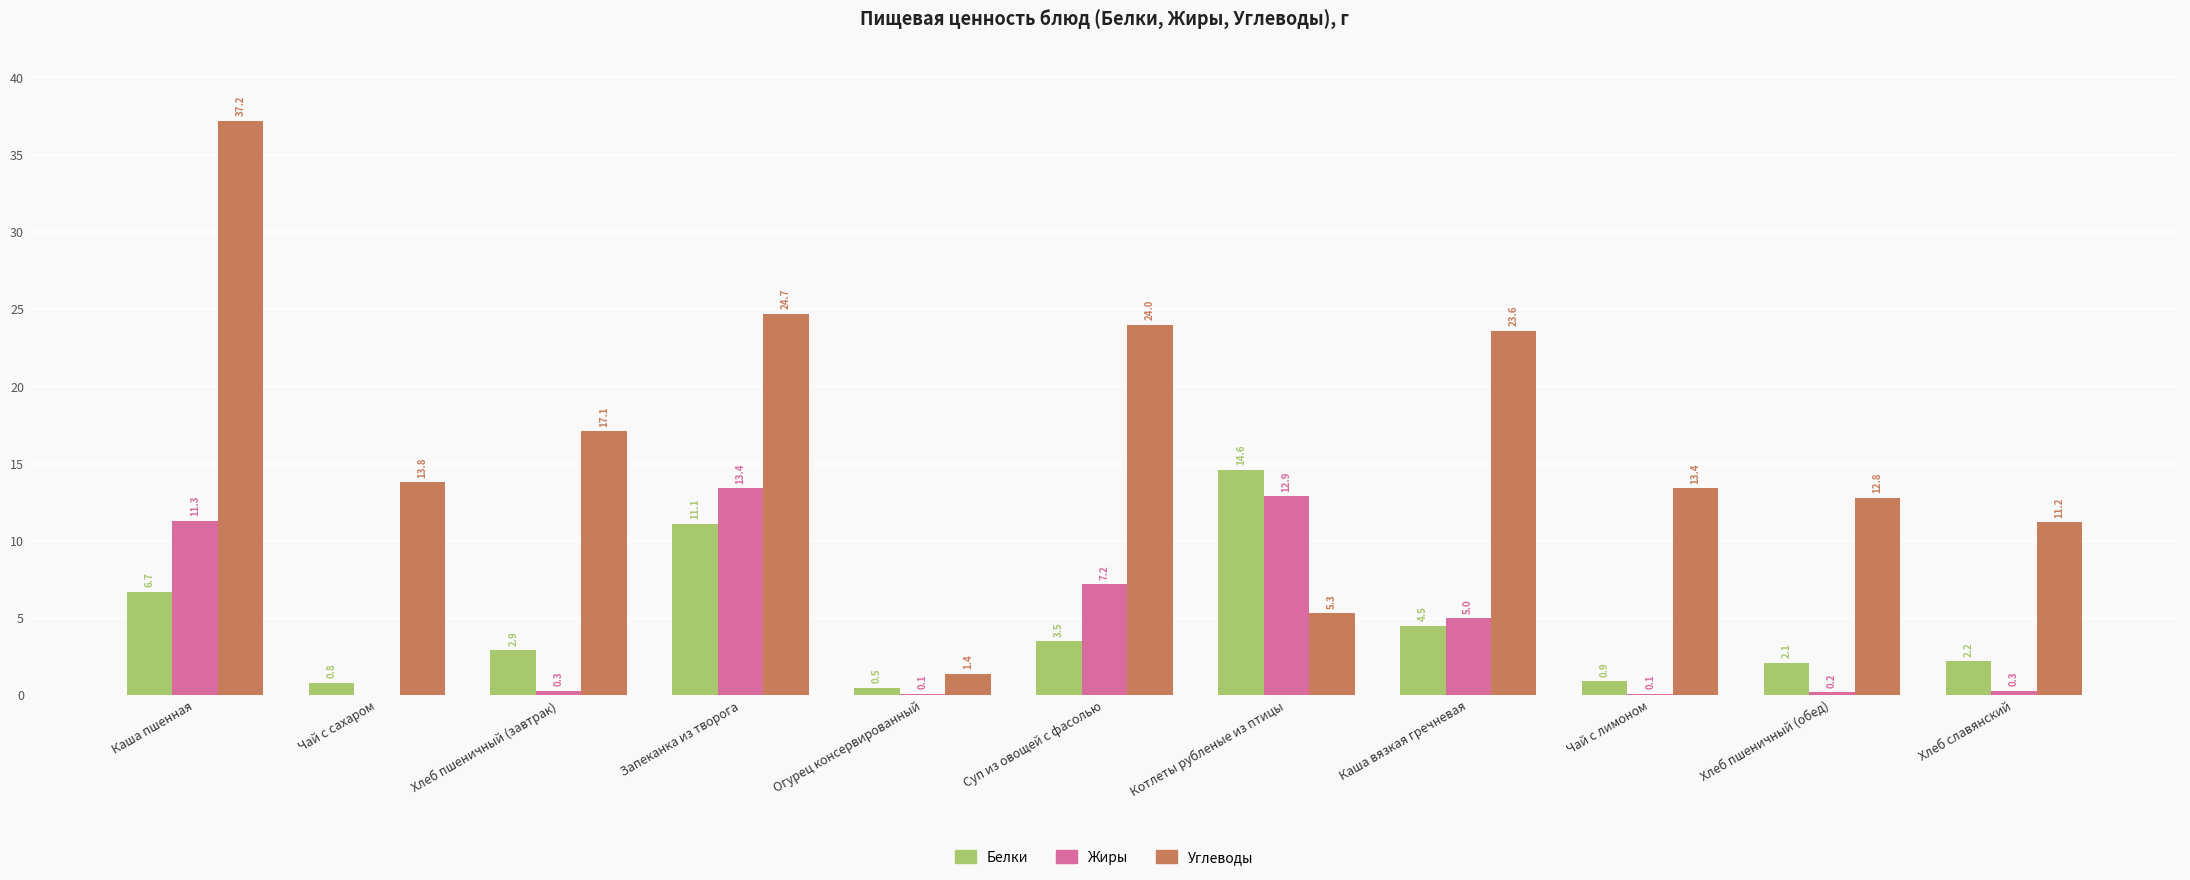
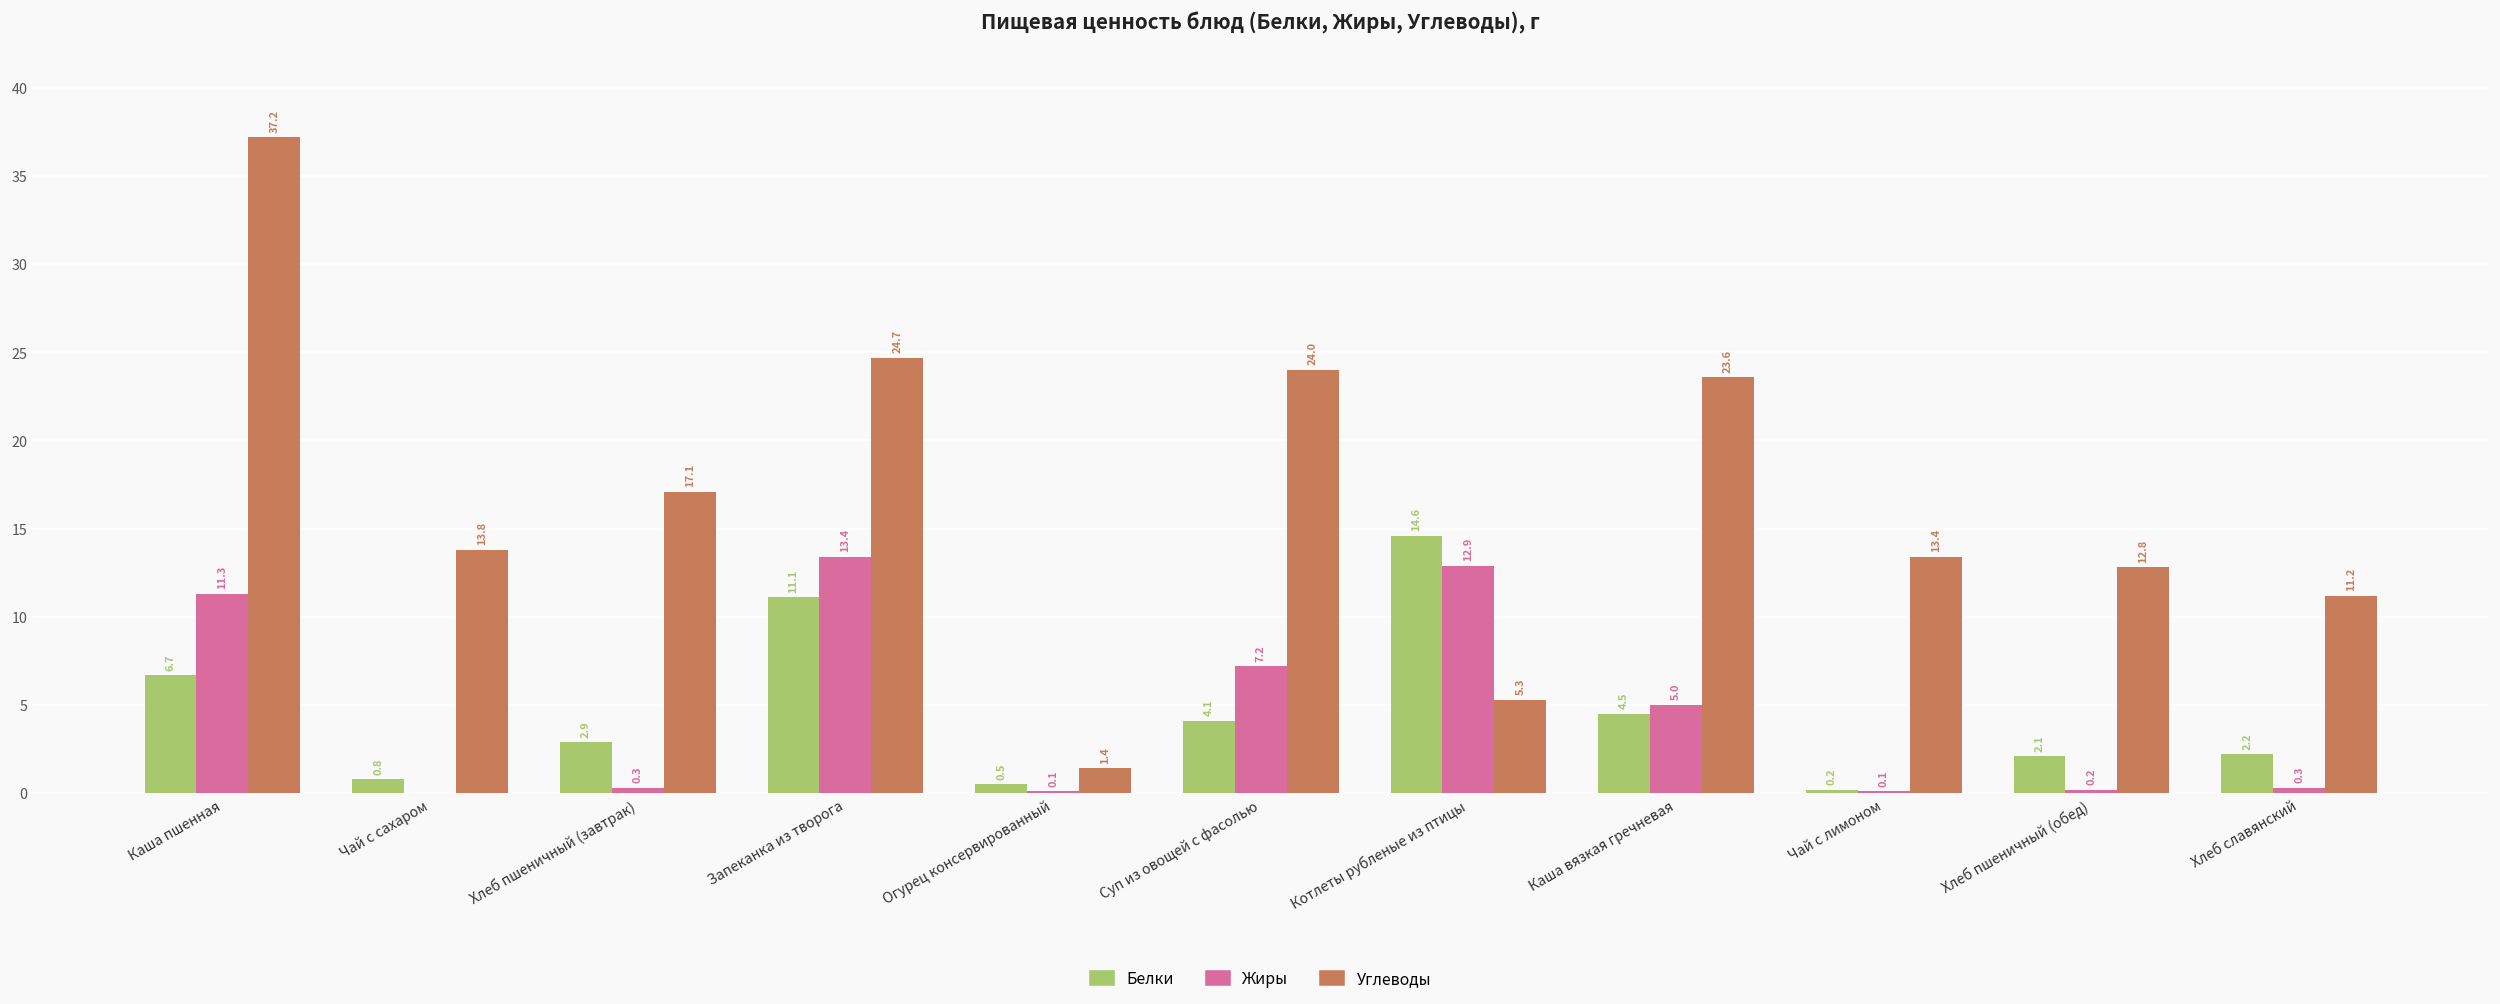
  {
    "Белки": {
      "Каша пшенная": 6.7,
      "Чай с сахаром": 0.8,
      "Хлеб пшеничный (завтрак)": 2.9,
      "Запеканка из творога": 11.1,
      "Огурец консервированный": 0.5,
-     "Суп из овощей с фасолью": 3.5,
+     "Суп из овощей с фасолью": 4.1,
      "Котлеты рубленые из птицы": 14.6,
      "Каша вязкая гречневая": 4.5,
-     "Чай с лимоном": 0.9,
+     "Чай с лимоном": 0.2,
      "Хлеб пшеничный (обед)": 2.1,
      "Хлеб славянский": 2.2
    },
    "Жиры": {
      "Каша пшенная": 11.3,
      "Хлеб пшеничный (завтрак)": 0.3,
      "Запеканка из творога": 13.4,
      "Огурец консервированный": 0.1,
      "Суп из овощей с фасолью": 7.2,
      "Котлеты рубленые из птицы": 12.9,
      "Каша вязкая гречневая": 5.0,
      "Чай с лимоном": 0.1,
      "Хлеб пшеничный (обед)": 0.2,
      "Хлеб славянский": 0.3
    },
    "Углеводы": {
      "Каша пшенная": 37.2,
      "Чай с сахаром": 13.8,
      "Хлеб пшеничный (завтрак)": 17.1,
      "Запеканка из творога": 24.7,
      "Огурец консервированный": 1.4,
      "Суп из овощей с фасолью": 24.0,
      "Котлеты рубленые из птицы": 5.3,
      "Каша вязкая гречневая": 23.6,
      "Чай с лимоном": 13.4,
      "Хлеб пшеничный (обед)": 12.8,
      "Хлеб славянский": 11.2
    }
  }
